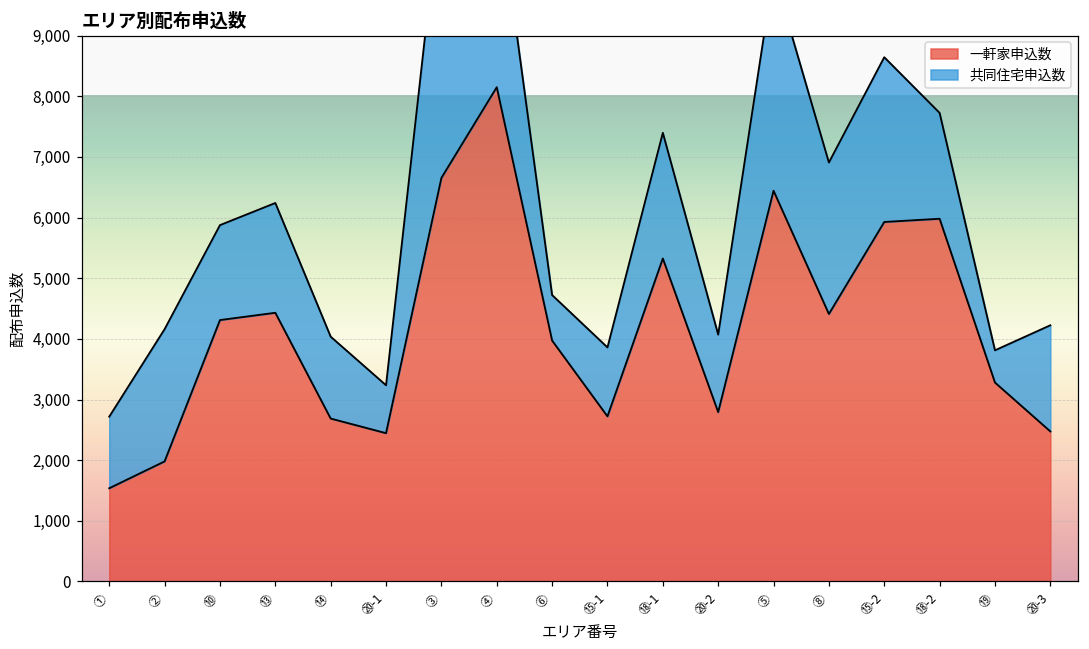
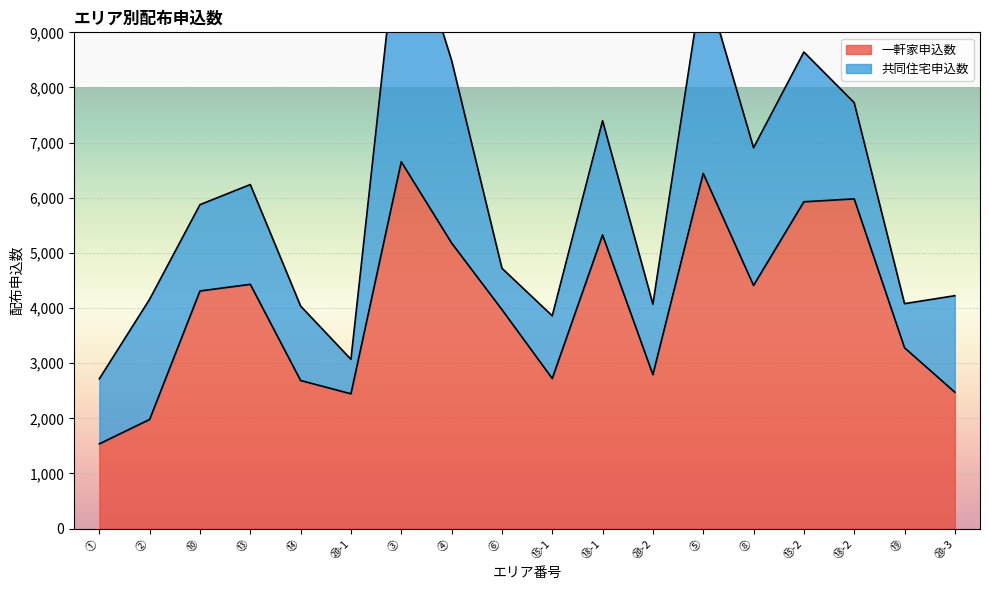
  {
    "一軒家申込数": {
      "①": "1,500",
      "②": "2,000",
      "⑩": "4,300",
      "⑬": "4,400",
      "⑭": "2,700",
      "⑳-1": "2,400",
      "③": "6,700",
-     "④": "8,100",
+     "④": "5,200",
      "⑥": "4,000",
      "⑮-1": "2,700",
      "⑱-1": "5,300",
      "⑳-2": "2,800",
      "⑤": "6,400",
      "⑧": "4,400",
      "⑮-2": "5,900",
      "⑱-2": "6,000",
      "⑲": "3,300",
      "⑳-3": "2,500"
    },
    "共同住宅申込数": {
      "①": "1,200",
      "②": "2,200",
      "⑩": "1,600",
      "⑬": "1,800",
      "⑭": "1,400",
-     "⑳-1": "800",
+     "⑳-1": "600",
      "⑥": "800",
      "⑮-1": "1,100",
      "⑱-1": "2,100",
      "⑳-2": "1,300",
      "⑧": "2,500",
      "⑮-2": "2,700",
      "⑱-2": "1,700",
-     "⑲": "500",
+     "⑲": "800",
      "⑳-3": "1,800"
    }
  }
